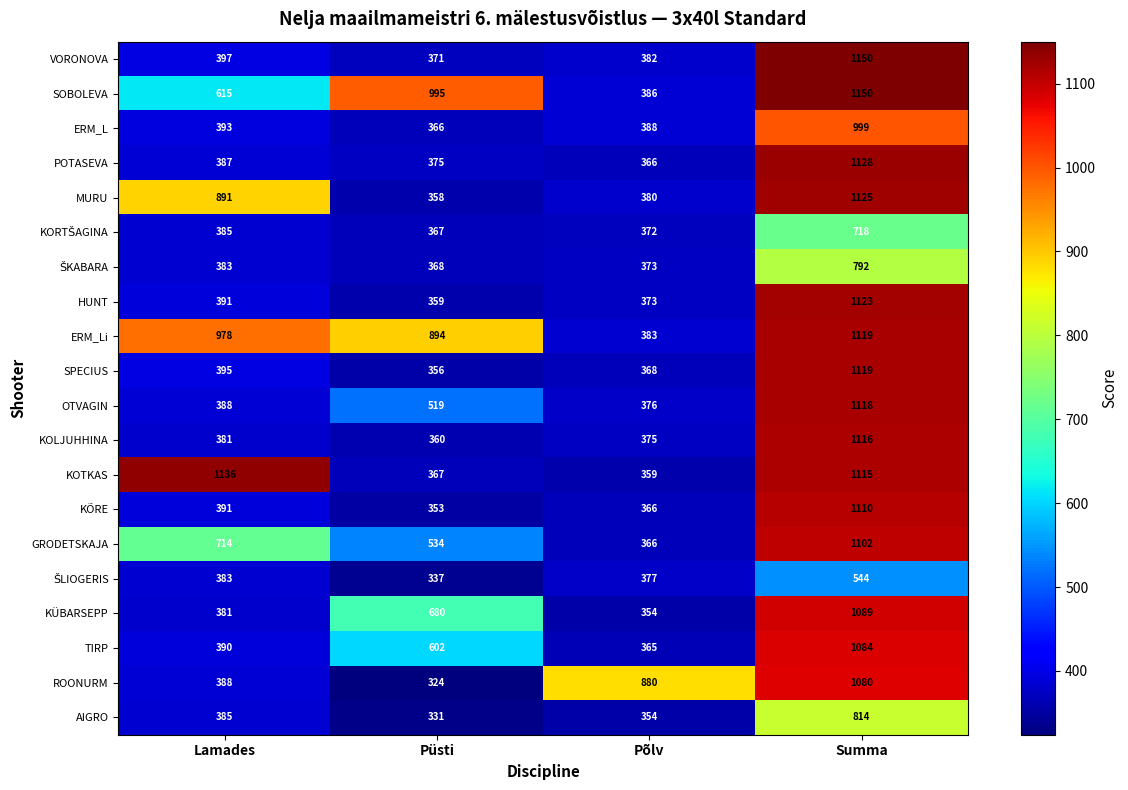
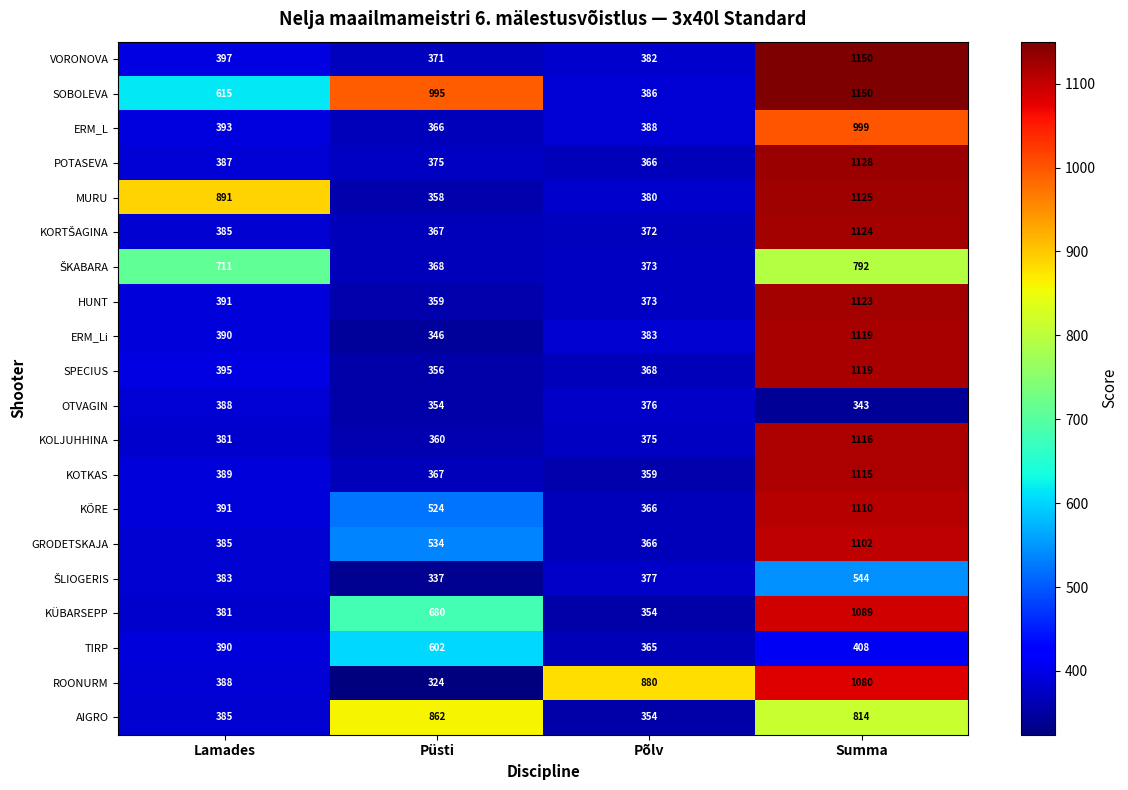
  {
    "VORONOVA": {
      "Lamades": 397,
      "Püsti": 371,
      "Põlv": 382,
      "Summa": 1150
    },
    "SOBOLEVA": {
      "Lamades": 615,
      "Püsti": 995,
      "Põlv": 386,
      "Summa": 1150
    },
    "ERM_L": {
      "Lamades": 393,
      "Püsti": 366,
      "Põlv": 388,
      "Summa": 999
    },
    "POTASEVA": {
      "Lamades": 387,
      "Püsti": 375,
      "Põlv": 366,
      "Summa": 1128
    },
    "MURU": {
      "Lamades": 891,
      "Püsti": 358,
      "Põlv": 380,
      "Summa": 1125
    },
    "KORTŠAGINA": {
      "Lamades": 385,
      "Püsti": 367,
      "Põlv": 372,
-     "Summa": 718
+     "Summa": 1124
    },
    "ŠKABARA": {
-     "Lamades": 383,
+     "Lamades": 711,
      "Püsti": 368,
      "Põlv": 373,
      "Summa": 792
    },
    "HUNT": {
      "Lamades": 391,
      "Püsti": 359,
      "Põlv": 373,
      "Summa": 1123
    },
    "ERM_Li": {
-     "Lamades": 978,
-     "Püsti": 894,
+     "Lamades": 390,
+     "Püsti": 346,
      "Põlv": 383,
      "Summa": 1119
    },
    "SPECIUS": {
      "Lamades": 395,
      "Püsti": 356,
      "Põlv": 368,
      "Summa": 1119
    },
    "OTVAGIN": {
      "Lamades": 388,
-     "Püsti": 519,
+     "Püsti": 354,
      "Põlv": 376,
-     "Summa": 1118
+     "Summa": 343
    },
    "KOLJUHHINA": {
      "Lamades": 381,
      "Püsti": 360,
      "Põlv": 375,
      "Summa": 1116
    },
    "KOTKAS": {
-     "Lamades": 1136,
+     "Lamades": 389,
      "Püsti": 367,
      "Põlv": 359,
      "Summa": 1115
    },
    "KÕRE": {
      "Lamades": 391,
-     "Püsti": 353,
+     "Püsti": 524,
      "Põlv": 366,
      "Summa": 1110
    },
    "GRODETSKAJA": {
-     "Lamades": 714,
+     "Lamades": 385,
      "Püsti": 534,
      "Põlv": 366,
      "Summa": 1102
    },
    "ŠLIOGERIS": {
      "Lamades": 383,
      "Püsti": 337,
      "Põlv": 377,
      "Summa": 544
    },
    "KÜBARSEPP": {
      "Lamades": 381,
      "Püsti": 680,
      "Põlv": 354,
      "Summa": 1089
    },
    "TIRP": {
      "Lamades": 390,
      "Püsti": 602,
      "Põlv": 365,
-     "Summa": 1084
+     "Summa": 408
    },
    "ROONURM": {
      "Lamades": 388,
      "Püsti": 324,
      "Põlv": 880,
      "Summa": 1080
    },
    "AIGRO": {
      "Lamades": 385,
-     "Püsti": 331,
+     "Püsti": 862,
      "Põlv": 354,
      "Summa": 814
    }
  }
